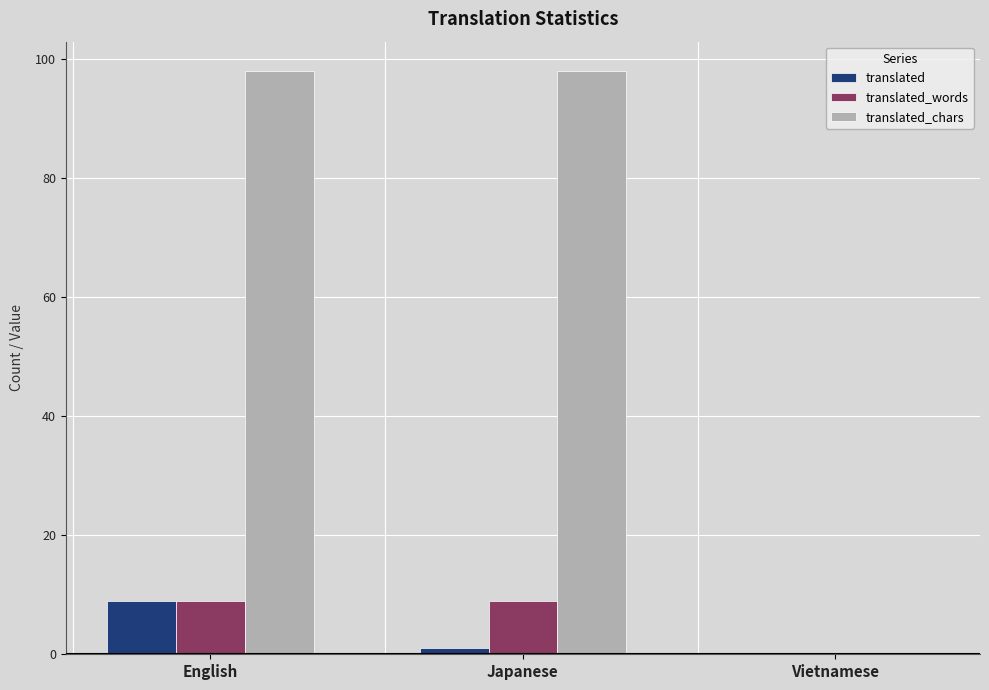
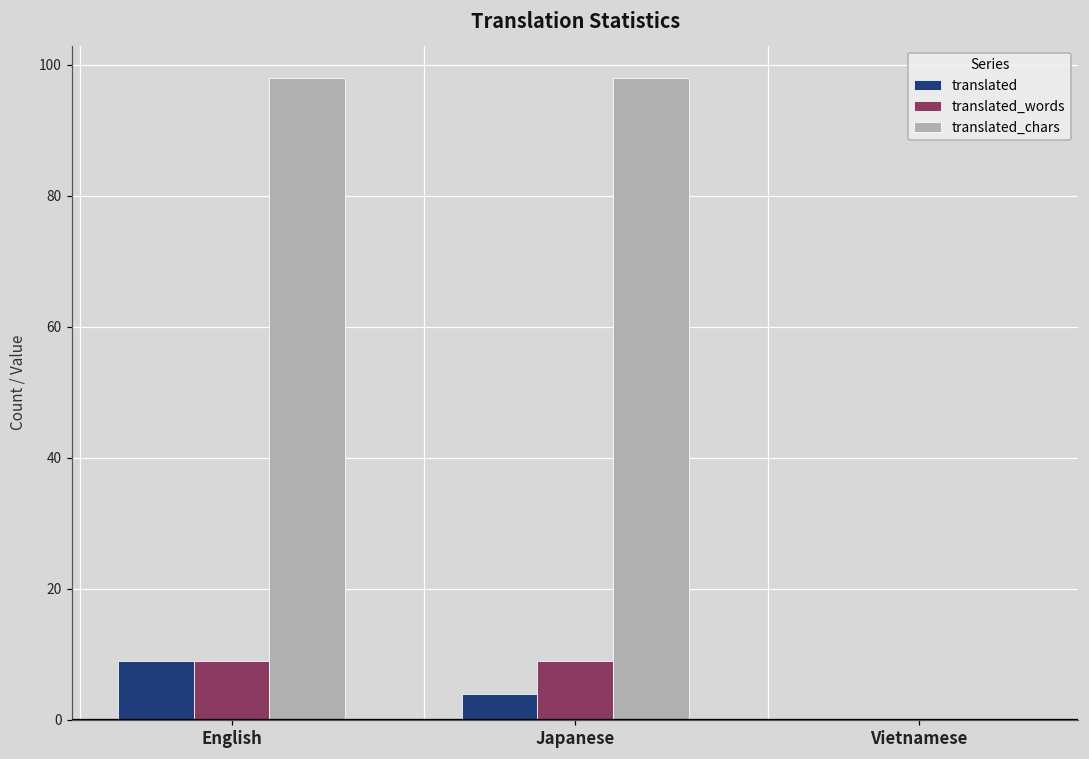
  {
    "translated": {
      "English": 9,
-     "Japanese": 1,
+     "Japanese": 4,
      "Vietnamese": 0
    },
    "translated_words": {
      "English": 9,
      "Japanese": 9,
      "Vietnamese": 0
    },
    "translated_chars": {
      "English": 98,
      "Japanese": 98,
      "Vietnamese": 0
    }
  }
